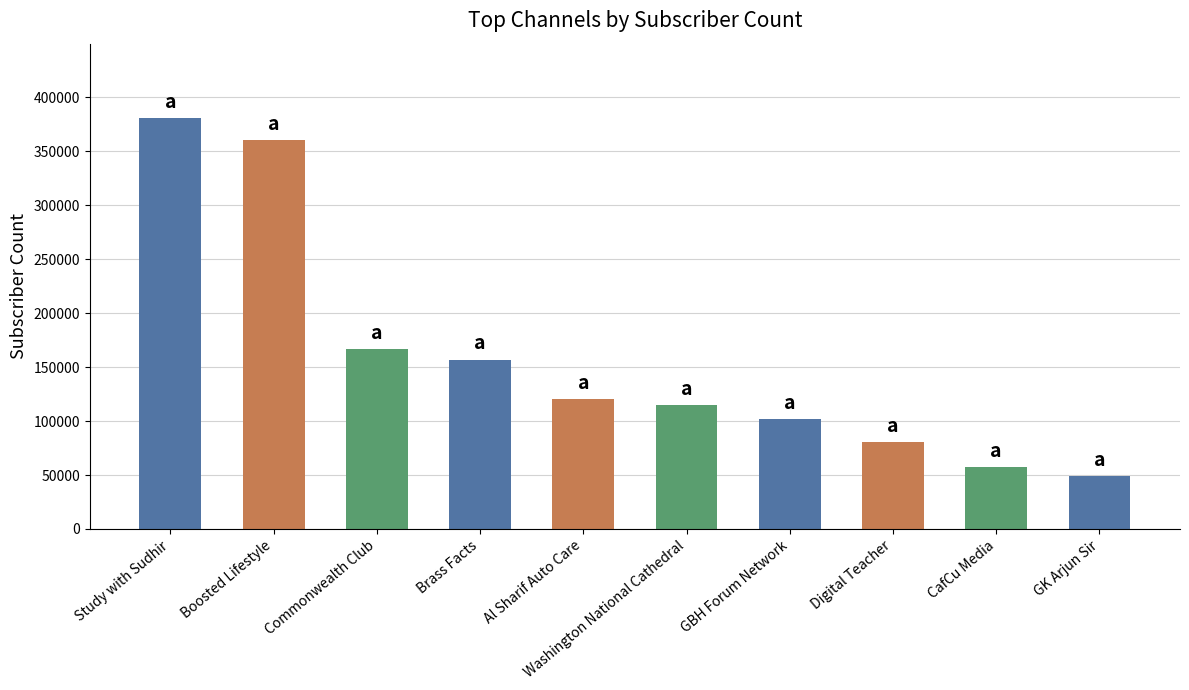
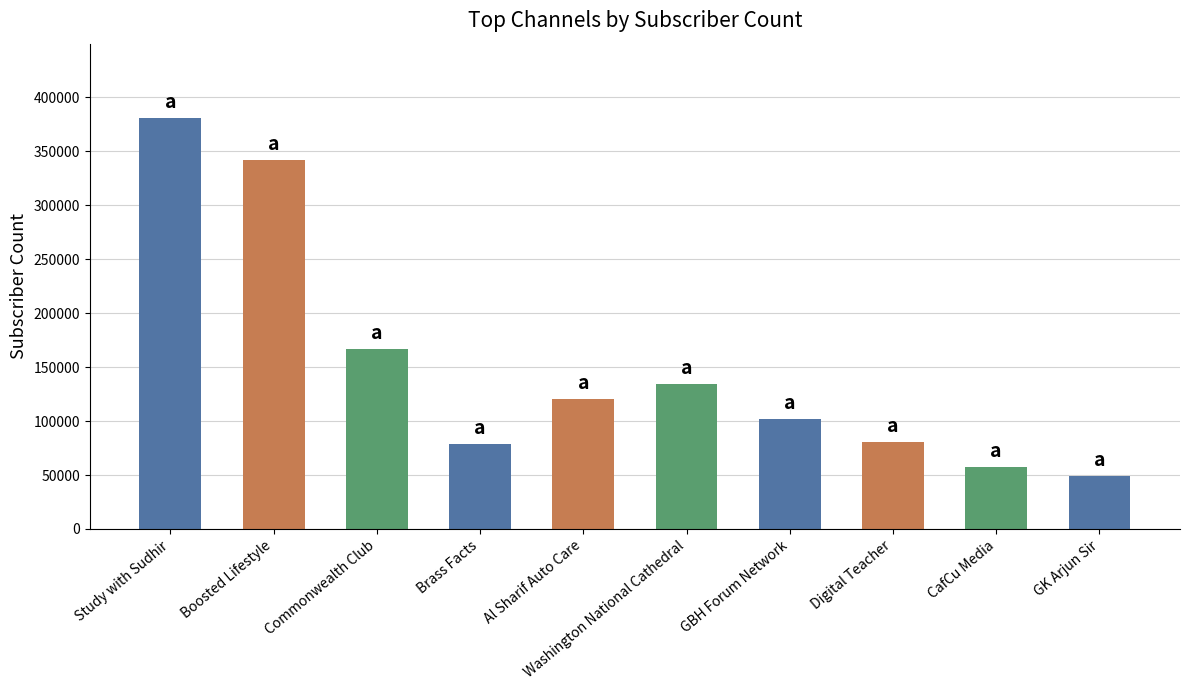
  {
    "Study with Sudhir": 381000,
-   "Boosted Lifestyle": 360000,
+   "Boosted Lifestyle": 342000,
    "Commonwealth Club": 166000,
-   "Brass Facts": 157000,
+   "Brass Facts": 78000,
    "Al Sharif Auto Care": 120000,
-   "Washington National Cathedral": 115000,
+   "Washington National Cathedral": 134000,
    "GBH Forum Network": 102000,
    "Digital Teacher": 80000,
    "CafCu Media": 57000,
    "GK Arjun Sir": 49000
  }
